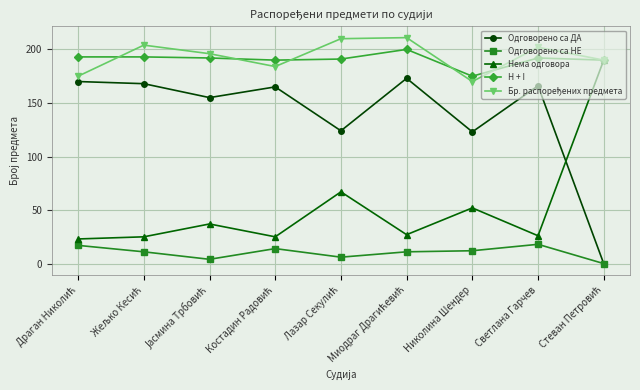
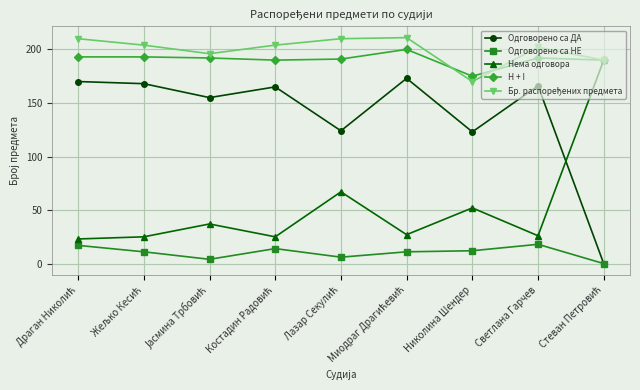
  {
    "Бр. распоређених предмета": {
-     "Драган Николић": 175,
+     "Драган Николић": 210,
      "Жељко Кесић": 204,
      "Јасмина Трбовић": 196,
-     "Костадин Радовић": 184,
+     "Костадин Радовић": 204,
      "Лазар Секулић": 210,
      "Миодраг Драгићевић": 211,
      "Николина Шендер": 170
    }
  }
